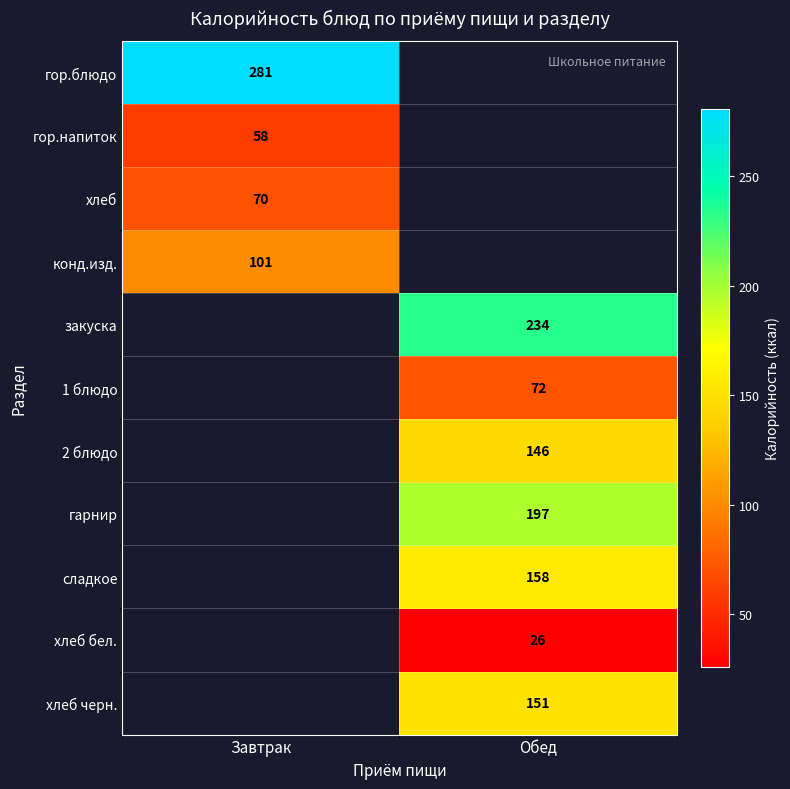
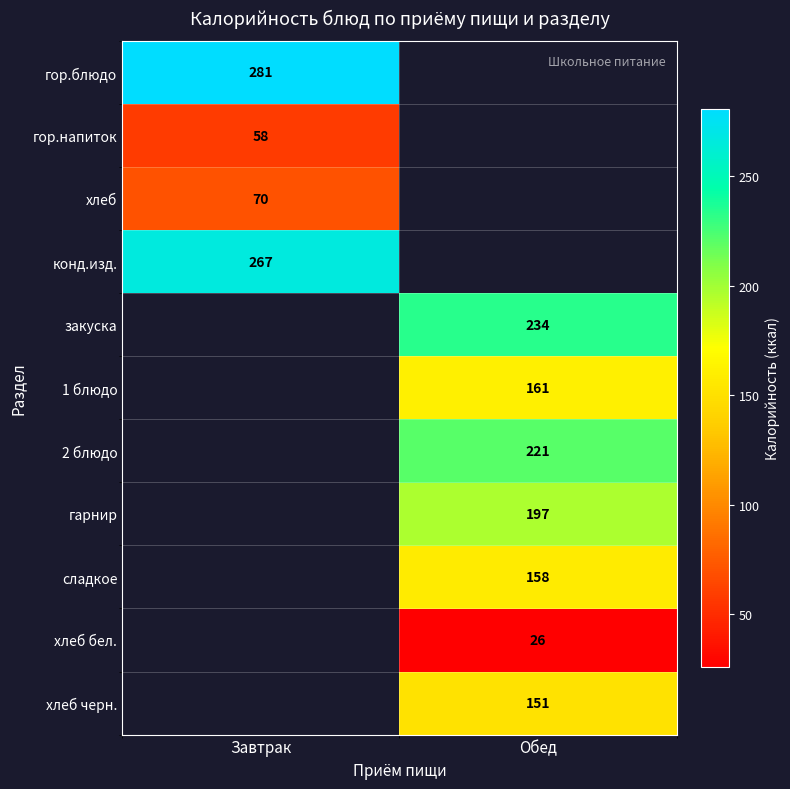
  {
    "гор.блюдо": {
      "Завтрак": 281
    },
    "гор.напиток": {
      "Завтрак": 58
    },
    "хлеб": {
      "Завтрак": 70
    },
    "конд.изд.": {
-     "Завтрак": 101
+     "Завтрак": 267
    },
    "закуска": {
      "Обед": 234
    },
    "1 блюдо": {
-     "Обед": 72
+     "Обед": 161
    },
    "2 блюдо": {
-     "Обед": 146
+     "Обед": 221
    },
    "гарнир": {
      "Обед": 197
    },
    "сладкое": {
      "Обед": 158
    },
    "хлеб бел.": {
      "Обед": 26
    },
    "хлеб черн.": {
      "Обед": 151
    }
  }
